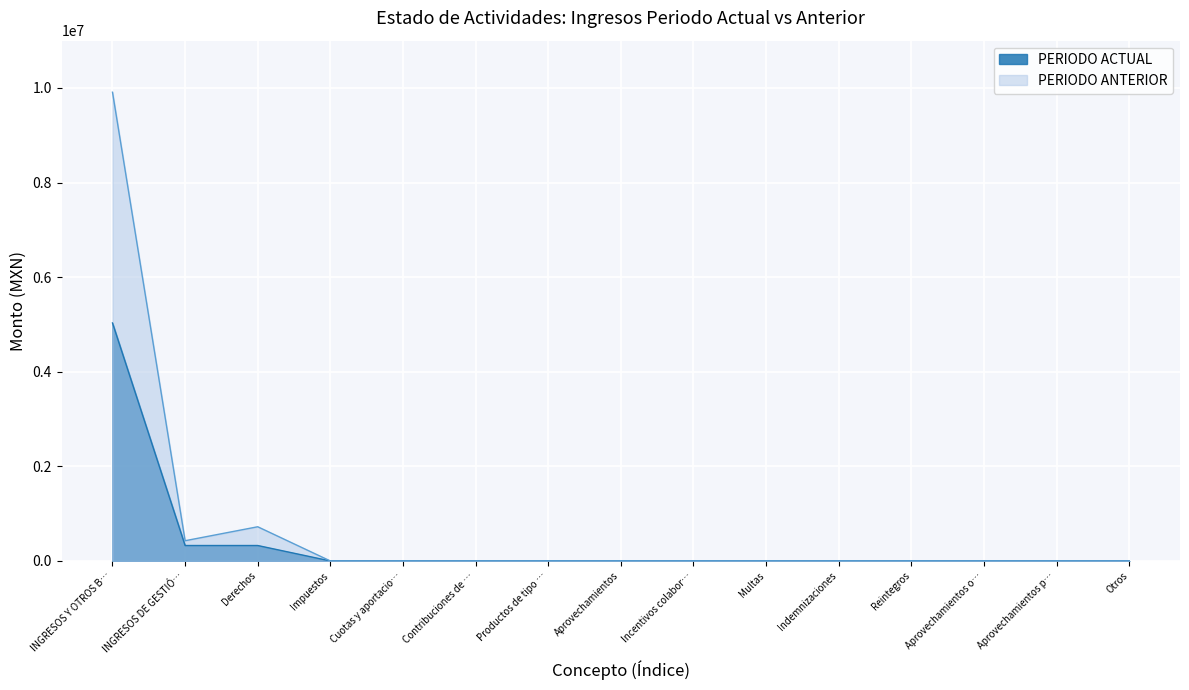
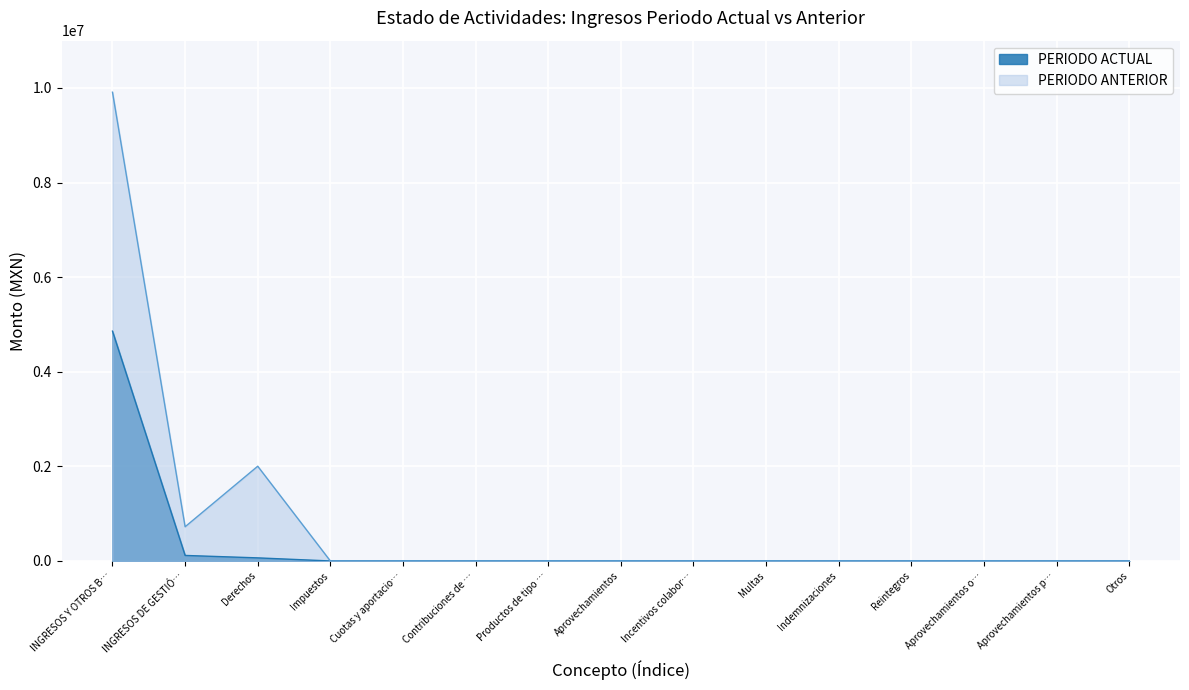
  {
    "PERIODO ACTUAL": {
-     "INGRESOS Y OTROS B…": 5000000,
-     "INGRESOS DE GESTIÓ…": 300000,
-     "Derechos": 300000
+     "INGRESOS Y OTROS B…": 4900000,
+     "INGRESOS DE GESTIÓ…": 100000,
+     "Derechos": 100000
    },
    "PERIODO ANTERIOR": {
      "INGRESOS Y OTROS B…": 9900000,
-     "INGRESOS DE GESTIÓ…": 400000,
-     "Derechos": 700000
+     "INGRESOS DE GESTIÓ…": 700000,
+     "Derechos": 2000000
    }
  }
